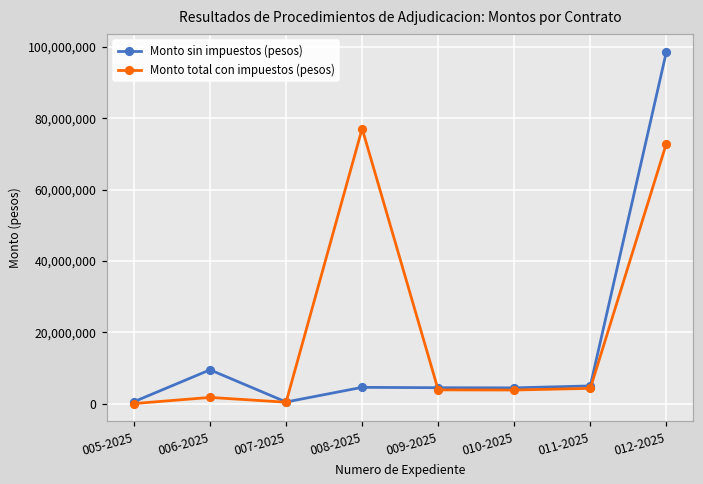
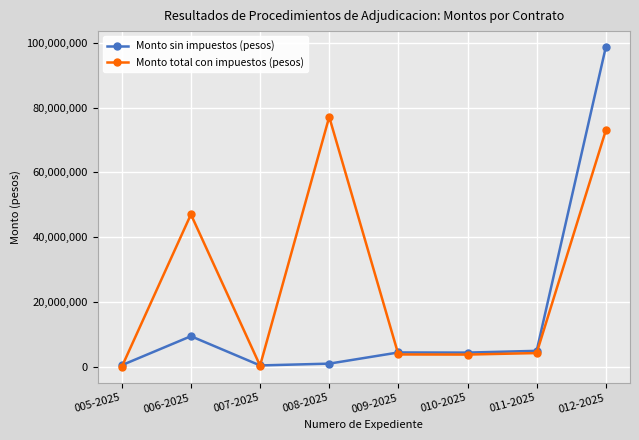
  {
    "Monto sin impuestos (pesos)": {
      "006-2025": "9,000,000",
-     "008-2025": "5,000,000",
+     "008-2025": "1,000,000",
      "012-2025": "99,000,000"
    },
    "Monto total con impuestos (pesos)": {
-     "006-2025": "2,000,000",
+     "006-2025": "47,000,000",
      "008-2025": "77,000,000",
      "012-2025": "73,000,000"
    }
  }
